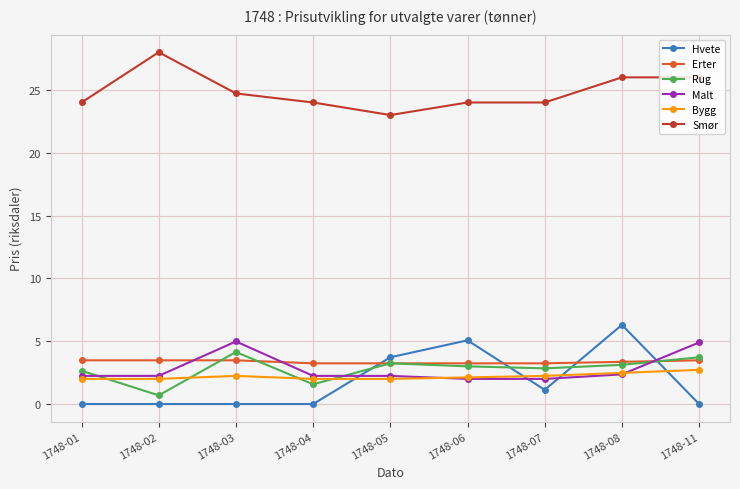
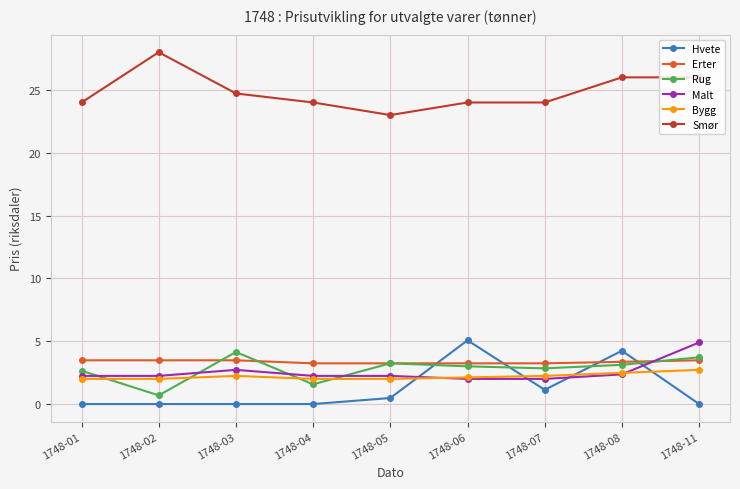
  {
    "Hvete": {
      "1748-01": 0.0,
      "1748-02": 0.0,
      "1748-03": 0.0,
      "1748-04": 0.0,
-     "1748-05": 3.7,
+     "1748-05": 0.5,
      "1748-06": 5.1,
      "1748-07": 1.1,
-     "1748-08": 6.3,
+     "1748-08": 4.2,
      "1748-11": 0.0
    },
    "Rug": {
      "1748-01": 2.7,
      "1748-02": 0.7,
      "1748-03": 4.1,
      "1748-04": 1.6,
      "1748-06": 3.0,
      "1748-07": 2.8,
      "1748-08": 3.1,
      "1748-11": 3.7
    },
    "Malt": {
      "1748-01": 2.2,
      "1748-02": 2.2,
-     "1748-03": 5.0,
+     "1748-03": 2.7,
      "1748-04": 2.2,
      "1748-05": 2.2,
      "1748-07": 2.0,
      "1748-11": 4.9
    },
    "Bygg": {
      "1748-01": 2.0,
      "1748-02": 2.0,
      "1748-03": 2.2,
      "1748-04": 2.0,
      "1748-05": 2.0,
      "1748-07": 2.2,
      "1748-11": 2.7
    }
  }
